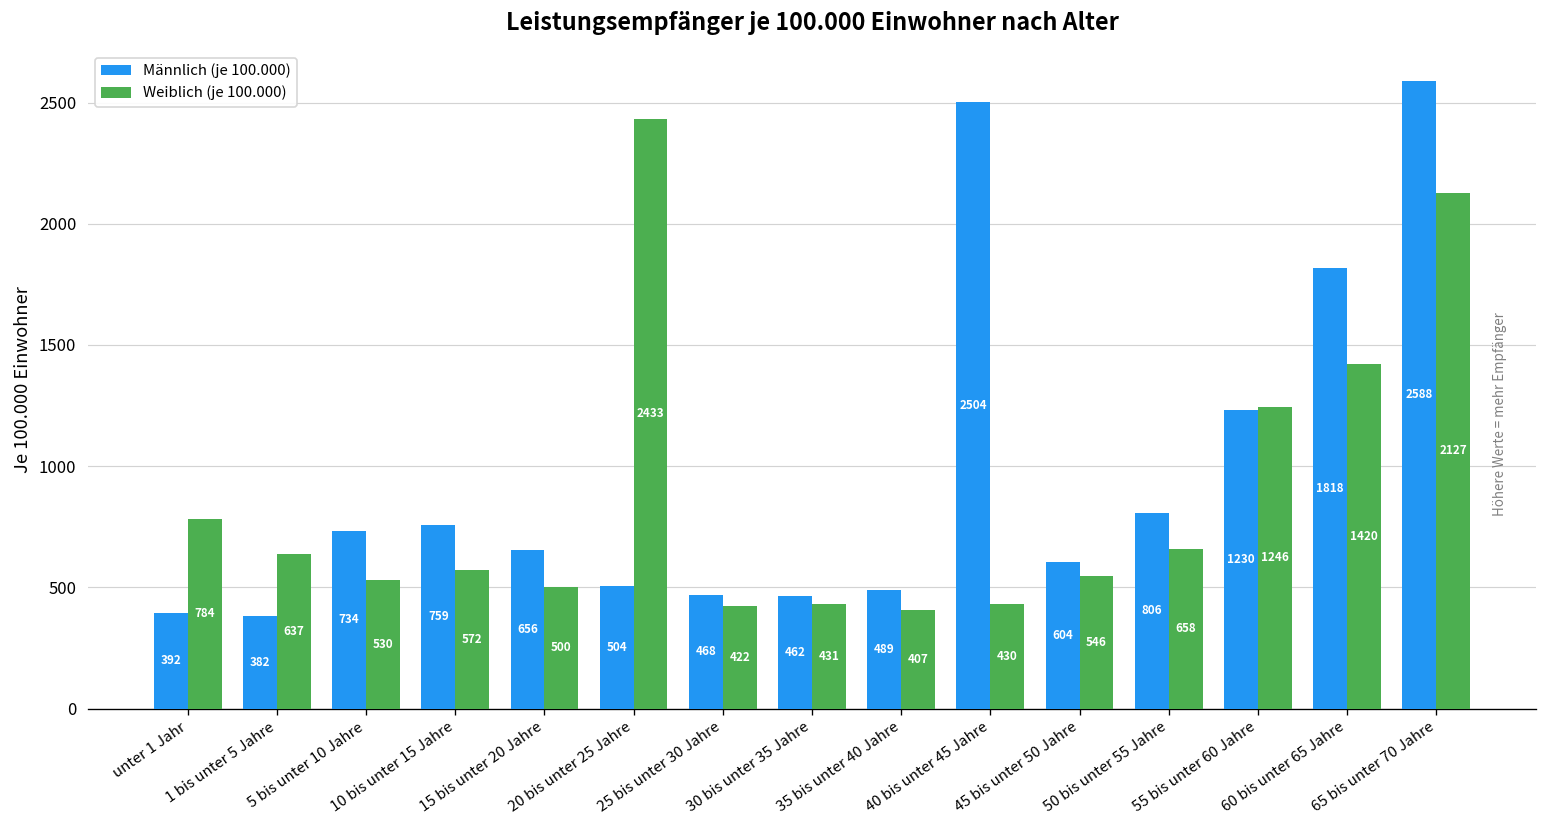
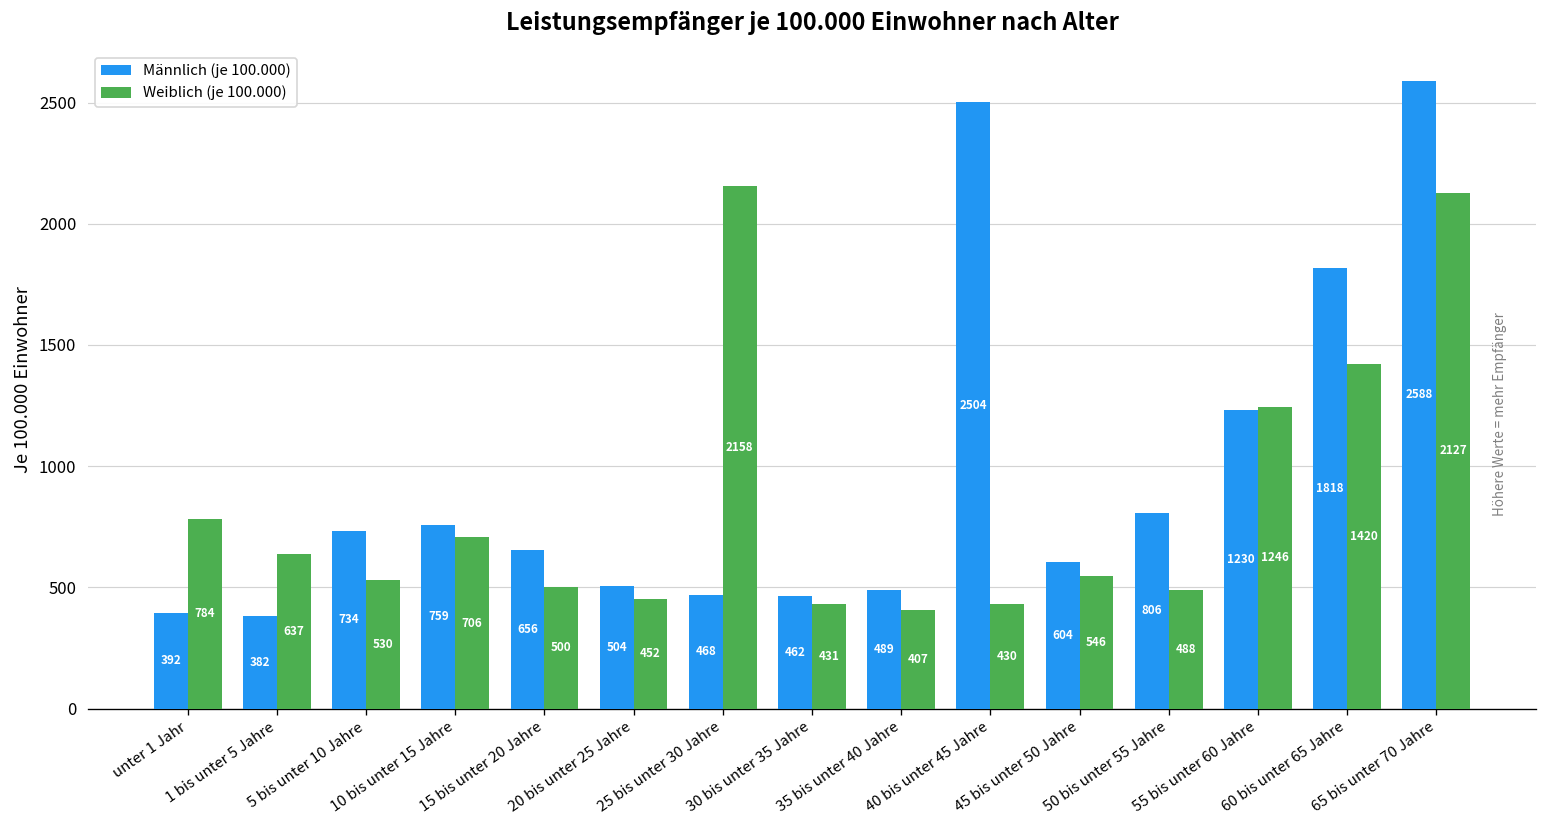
  {
    "Männlich (je 100.000)": {
      "unter 1 Jahr": 392,
      "1 bis unter 5 Jahre": 382,
      "5 bis unter 10 Jahre": 734,
      "10 bis unter 15 Jahre": 759,
      "15 bis unter 20 Jahre": 656,
      "20 bis unter 25 Jahre": 504,
      "25 bis unter 30 Jahre": 468,
      "30 bis unter 35 Jahre": 462,
      "35 bis unter 40 Jahre": 489,
      "40 bis unter 45 Jahre": 2504,
      "45 bis unter 50 Jahre": 604,
      "50 bis unter 55 Jahre": 806,
      "55 bis unter 60 Jahre": 1230,
      "60 bis unter 65 Jahre": 1818,
      "65 bis unter 70 Jahre": 2588
    },
    "Weiblich (je 100.000)": {
      "unter 1 Jahr": 784,
      "1 bis unter 5 Jahre": 637,
      "5 bis unter 10 Jahre": 530,
-     "10 bis unter 15 Jahre": 572,
+     "10 bis unter 15 Jahre": 706,
      "15 bis unter 20 Jahre": 500,
-     "20 bis unter 25 Jahre": 2433,
-     "25 bis unter 30 Jahre": 422,
+     "20 bis unter 25 Jahre": 452,
+     "25 bis unter 30 Jahre": 2158,
      "30 bis unter 35 Jahre": 431,
      "35 bis unter 40 Jahre": 407,
      "40 bis unter 45 Jahre": 430,
      "45 bis unter 50 Jahre": 546,
-     "50 bis unter 55 Jahre": 658,
+     "50 bis unter 55 Jahre": 488,
      "55 bis unter 60 Jahre": 1246,
      "60 bis unter 65 Jahre": 1420,
      "65 bis unter 70 Jahre": 2127
    }
  }
